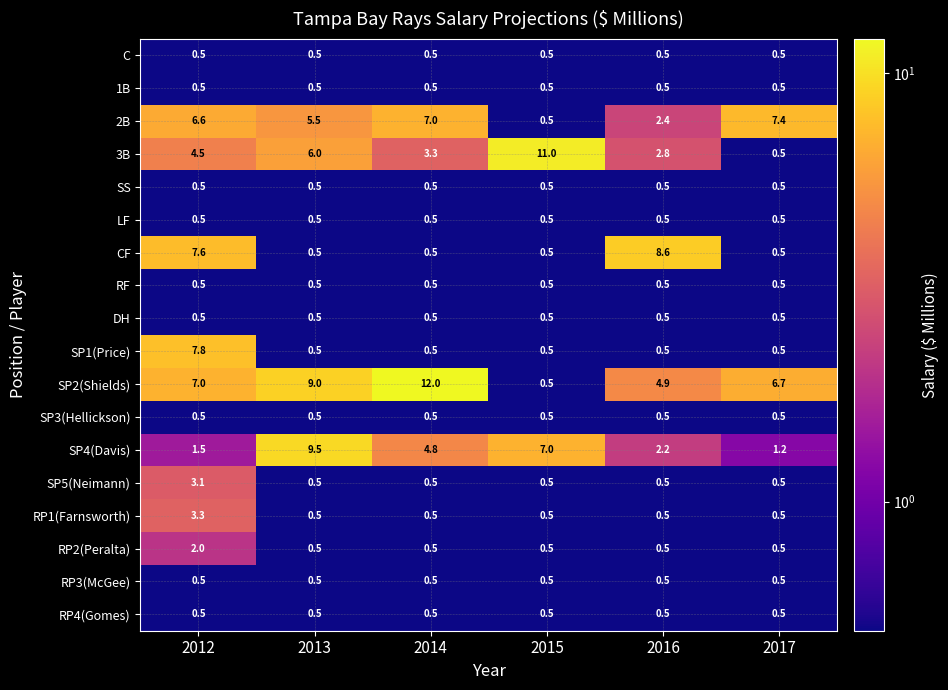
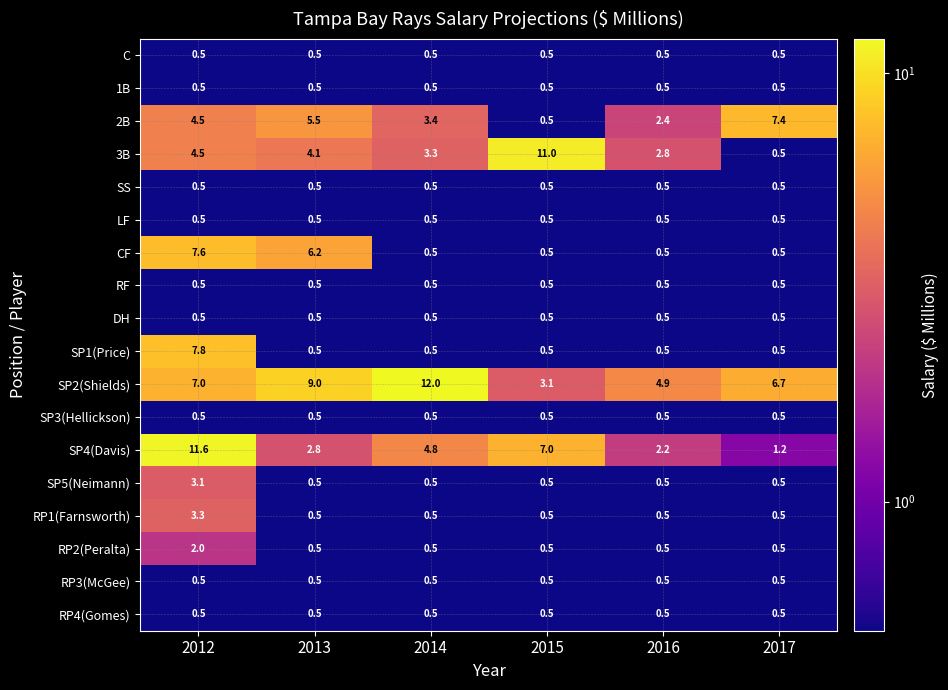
  {
    "C": {
      "2012": 0.5,
      "2013": 0.5,
      "2014": 0.5,
      "2015": 0.5,
      "2016": 0.5,
      "2017": 0.5
    },
    "1B": {
      "2012": 0.5,
      "2013": 0.5,
      "2014": 0.5,
      "2015": 0.5,
      "2016": 0.5,
      "2017": 0.5
    },
    "2B": {
-     "2012": 6.6,
+     "2012": 4.5,
      "2013": 5.5,
-     "2014": 7.0,
+     "2014": 3.4,
      "2015": 0.5,
      "2016": 2.4,
      "2017": 7.4
    },
    "3B": {
      "2012": 4.5,
-     "2013": 6.0,
+     "2013": 4.1,
      "2014": 3.3,
      "2015": 11.0,
      "2016": 2.8,
      "2017": 0.5
    },
    "SS": {
      "2012": 0.5,
      "2013": 0.5,
      "2014": 0.5,
      "2015": 0.5,
      "2016": 0.5,
      "2017": 0.5
    },
    "LF": {
      "2012": 0.5,
      "2013": 0.5,
      "2014": 0.5,
      "2015": 0.5,
      "2016": 0.5,
      "2017": 0.5
    },
    "CF": {
      "2012": 7.6,
-     "2013": 0.5,
+     "2013": 6.2,
      "2014": 0.5,
      "2015": 0.5,
-     "2016": 8.6,
+     "2016": 0.5,
      "2017": 0.5
    },
    "RF": {
      "2012": 0.5,
      "2013": 0.5,
      "2014": 0.5,
      "2015": 0.5,
      "2016": 0.5,
      "2017": 0.5
    },
    "DH": {
      "2012": 0.5,
      "2013": 0.5,
      "2014": 0.5,
      "2015": 0.5,
      "2016": 0.5,
      "2017": 0.5
    },
    "SP1(Price)": {
      "2012": 7.8,
      "2013": 0.5,
      "2014": 0.5,
      "2015": 0.5,
      "2016": 0.5,
      "2017": 0.5
    },
    "SP2(Shields)": {
      "2012": 7.0,
      "2013": 9.0,
      "2014": 12.0,
-     "2015": 0.5,
+     "2015": 3.1,
      "2016": 4.9,
      "2017": 6.7
    },
    "SP3(Hellickson)": {
      "2012": 0.5,
      "2013": 0.5,
      "2014": 0.5,
      "2015": 0.5,
      "2016": 0.5,
      "2017": 0.5
    },
    "SP4(Davis)": {
-     "2012": 1.5,
-     "2013": 9.5,
+     "2012": 11.6,
+     "2013": 2.8,
      "2014": 4.8,
      "2015": 7.0,
      "2016": 2.2,
      "2017": 1.2
    },
    "SP5(Neimann)": {
      "2012": 3.1,
      "2013": 0.5,
      "2014": 0.5,
      "2015": 0.5,
      "2016": 0.5,
      "2017": 0.5
    },
    "RP1(Farnsworth)": {
      "2012": 3.3,
      "2013": 0.5,
      "2014": 0.5,
      "2015": 0.5,
      "2016": 0.5,
      "2017": 0.5
    },
    "RP2(Peralta)": {
      "2012": 2.0,
      "2013": 0.5,
      "2014": 0.5,
      "2015": 0.5,
      "2016": 0.5,
      "2017": 0.5
    },
    "RP3(McGee)": {
      "2012": 0.5,
      "2013": 0.5,
      "2014": 0.5,
      "2015": 0.5,
      "2016": 0.5,
      "2017": 0.5
    },
    "RP4(Gomes)": {
      "2012": 0.5,
      "2013": 0.5,
      "2014": 0.5,
      "2015": 0.5,
      "2016": 0.5,
      "2017": 0.5
    }
  }
